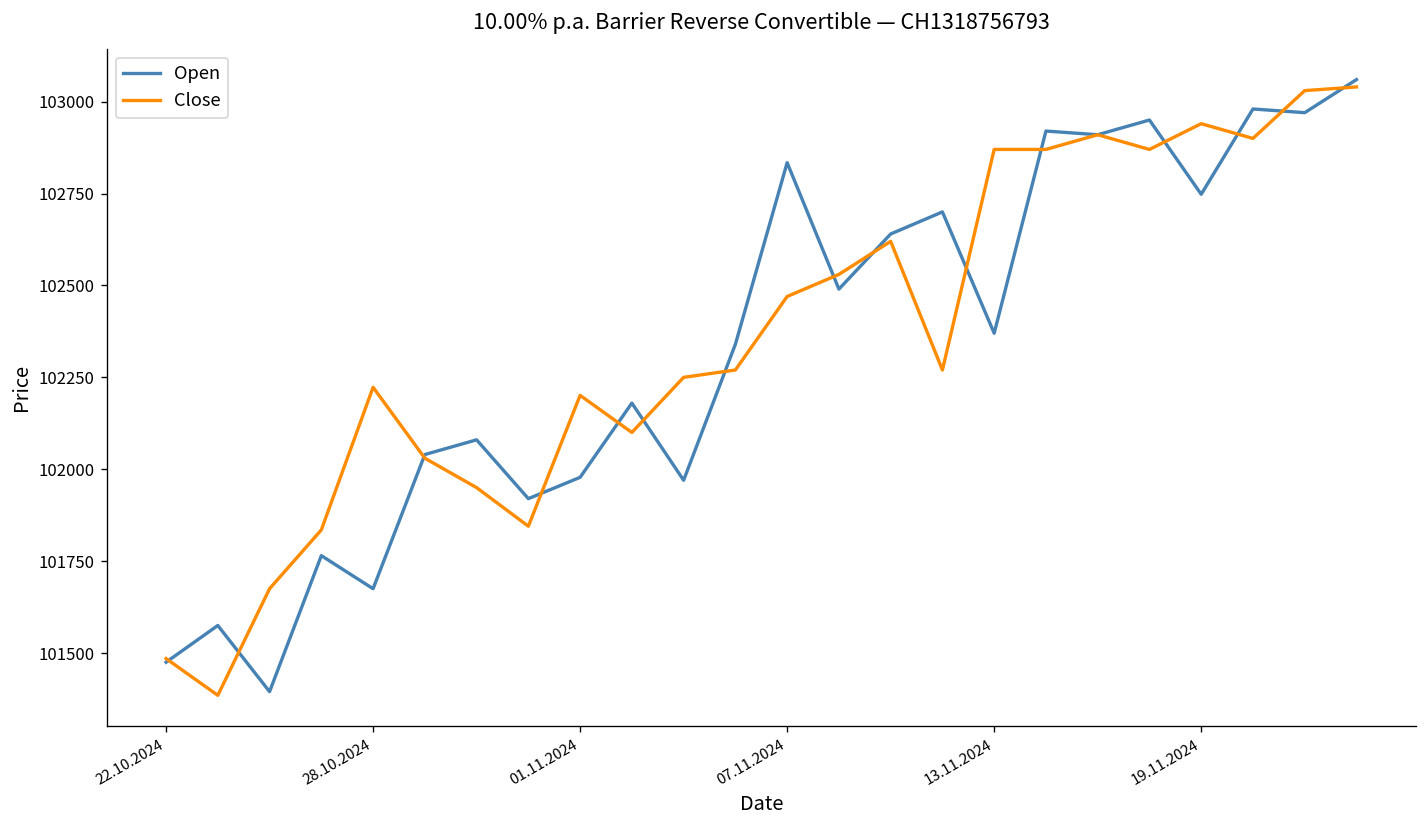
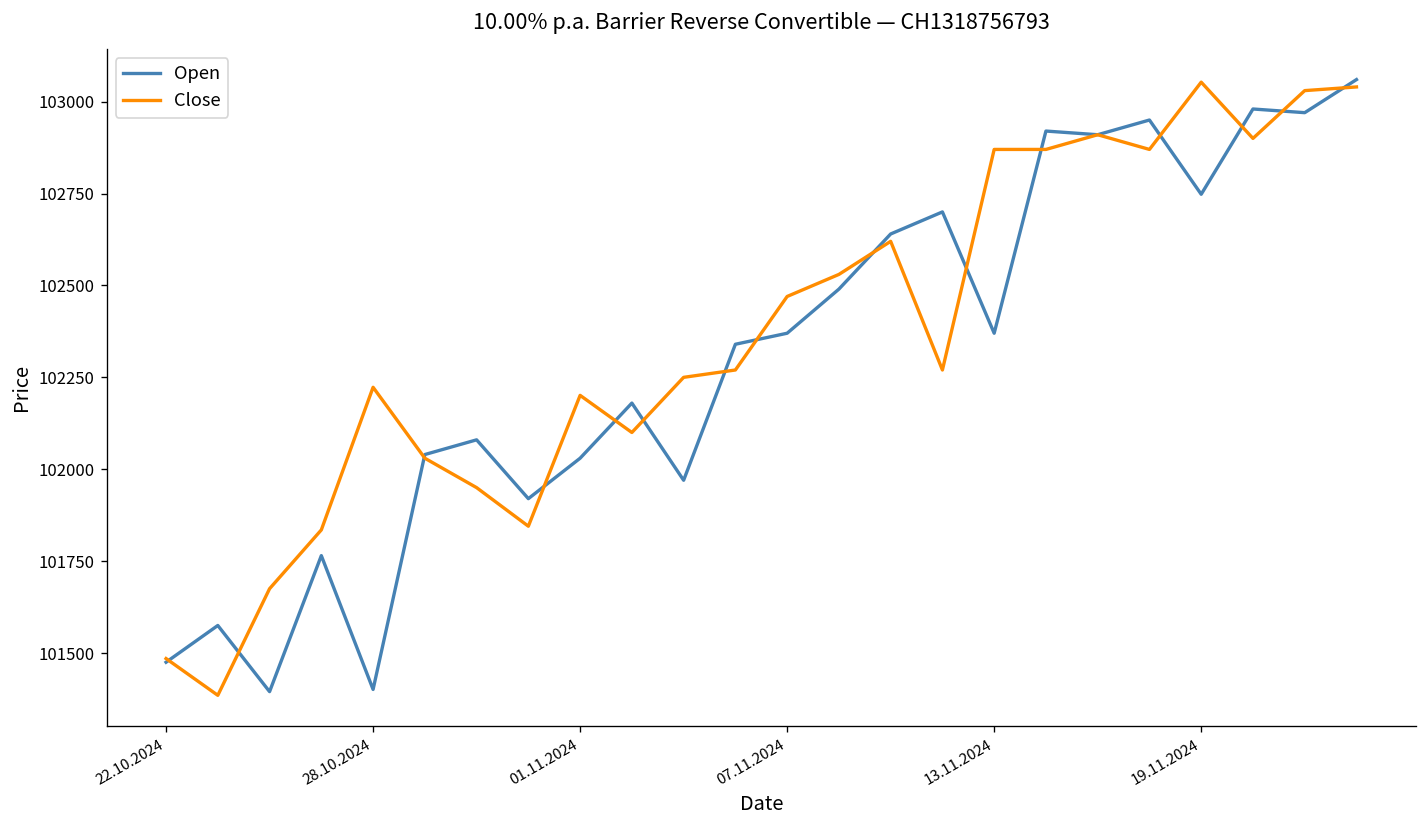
  {
    "Open": {
      "22.10.2024": 101480,
-     "28.10.2024": 101680,
-     "01.11.2024": 101980,
-     "07.11.2024": 102830,
+     "28.10.2024": 101400,
+     "01.11.2024": 102030,
+     "07.11.2024": 102370,
      "13.11.2024": 102370,
      "19.11.2024": 102750
    },
    "Close": {
      "22.10.2024": 101490,
      "28.10.2024": 102220,
      "01.11.2024": 102200,
      "07.11.2024": 102470,
      "13.11.2024": 102870,
-     "19.11.2024": 102940
+     "19.11.2024": 103050
    }
  }
